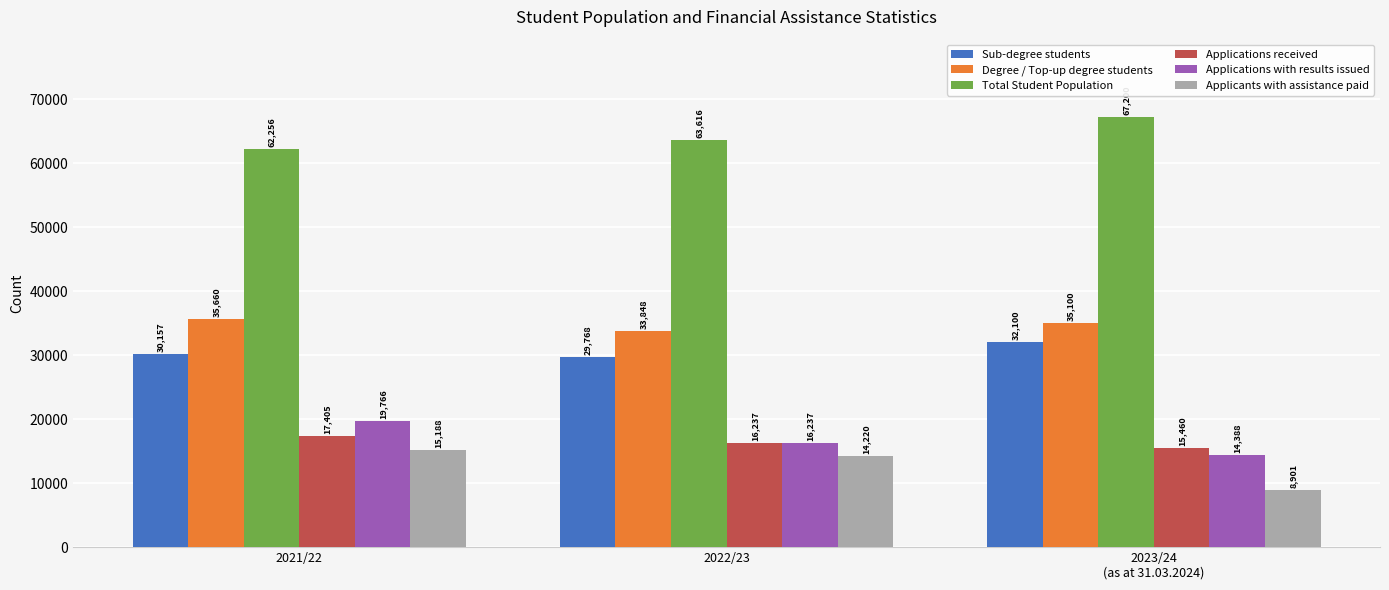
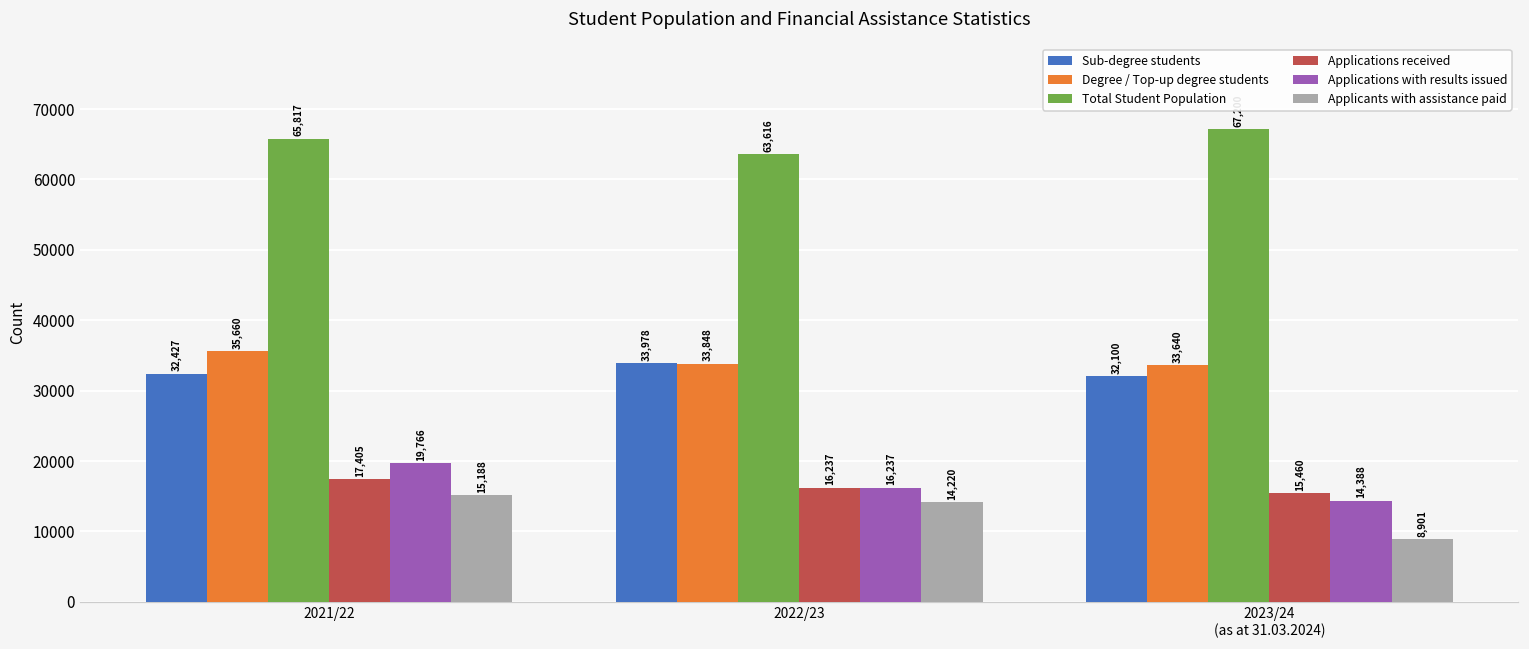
  {
    "Sub-degree students": {
-     "2021/22": "30,157",
-     "2022/23": "29,768",
+     "2021/22": "32,427",
+     "2022/23": "33,978",
      "2023/24 (as at 31.03.2024)": "32,100"
    },
    "Degree / Top-up degree students": {
      "2021/22": "35,660",
      "2022/23": "33,848",
-     "2023/24 (as at 31.03.2024)": "35,100"
+     "2023/24 (as at 31.03.2024)": "33,640"
    },
    "Total Student Population": {
-     "2021/22": "62,256",
+     "2021/22": "65,817",
      "2022/23": "63,616"
    },
    "Applications received": {
      "2021/22": "17,405",
      "2022/23": "16,237",
      "2023/24 (as at 31.03.2024)": "15,460"
    },
    "Applications with results issued": {
      "2021/22": "19,766",
      "2022/23": "16,237",
      "2023/24 (as at 31.03.2024)": "14,388"
    },
    "Applicants with assistance paid": {
      "2021/22": "15,188",
      "2022/23": "14,220",
      "2023/24 (as at 31.03.2024)": "8,901"
    }
  }
